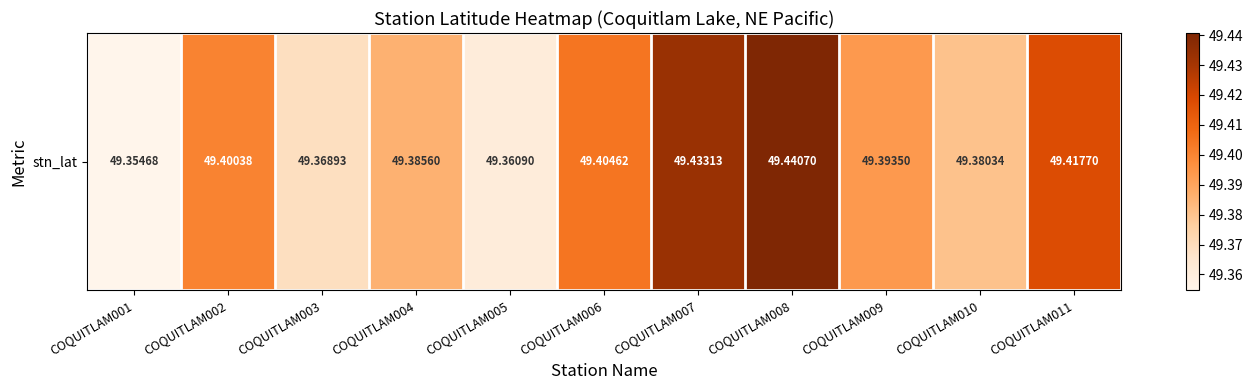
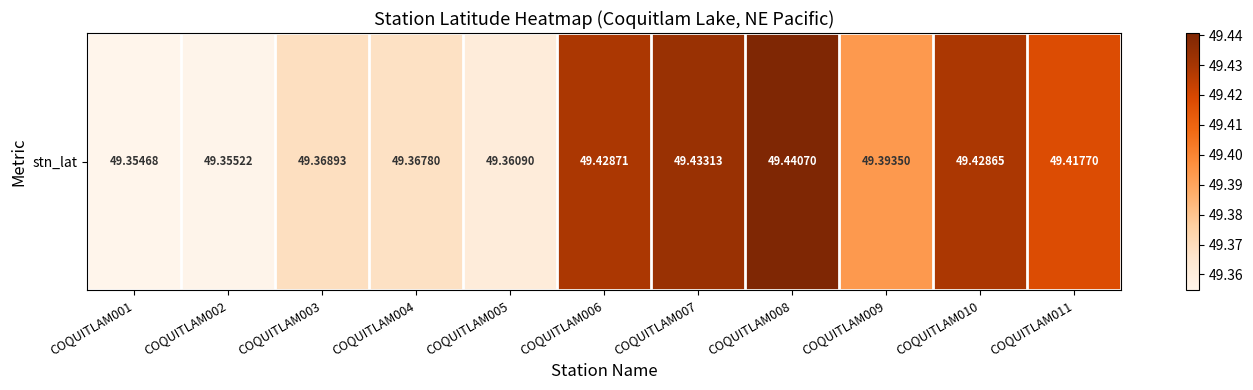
  {
    "stn_lat": {
      "COQUITLAM001": 49.35468,
-     "COQUITLAM002": 49.40038,
+     "COQUITLAM002": 49.35522,
      "COQUITLAM003": 49.36893,
-     "COQUITLAM004": 49.38560,
+     "COQUITLAM004": 49.36780,
      "COQUITLAM005": 49.36090,
-     "COQUITLAM006": 49.40462,
+     "COQUITLAM006": 49.42871,
      "COQUITLAM007": 49.43313,
      "COQUITLAM008": 49.44070,
      "COQUITLAM009": 49.39350,
-     "COQUITLAM010": 49.38034,
+     "COQUITLAM010": 49.42865,
      "COQUITLAM011": 49.41770
    }
  }
